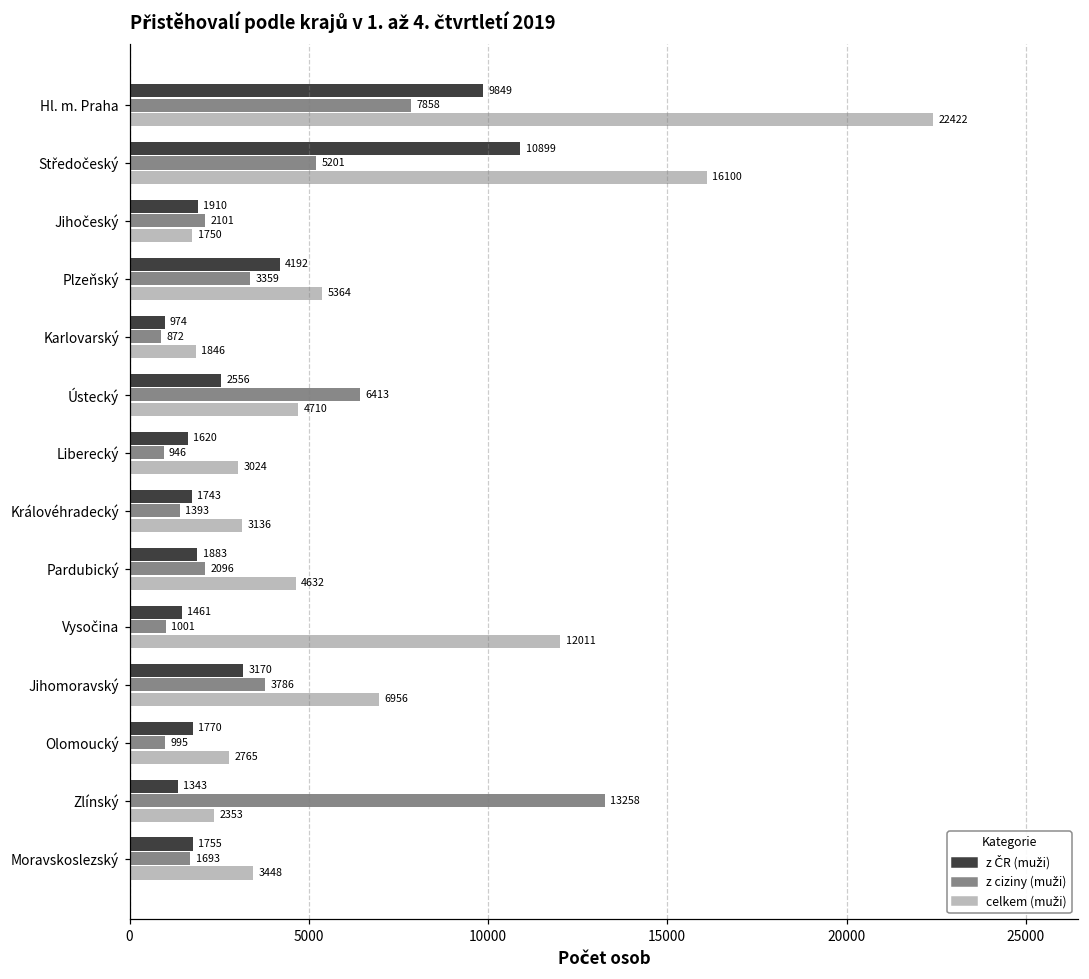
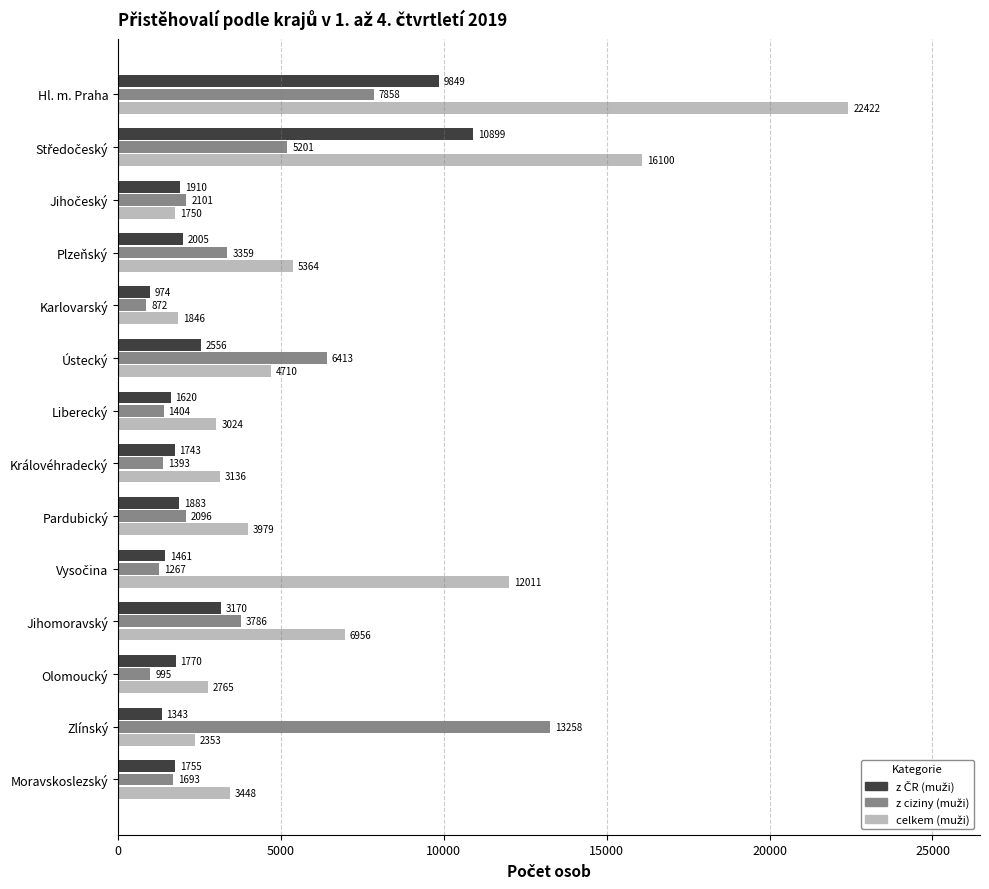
  {
    "z ČR (muži)": {
      "Hl. m. Praha": 9849,
      "Středočeský": 10899,
      "Jihočeský": 1910,
-     "Plzeňský": 4192,
+     "Plzeňský": 2005,
      "Karlovarský": 974,
      "Ústecký": 2556,
      "Liberecký": 1620,
      "Královéhradecký": 1743,
      "Pardubický": 1883,
      "Vysočina": 1461,
      "Jihomoravský": 3170,
      "Olomoucký": 1770,
      "Zlínský": 1343,
      "Moravskoslezský": 1755
    },
    "z ciziny (muži)": {
      "Hl. m. Praha": 7858,
      "Středočeský": 5201,
      "Jihočeský": 2101,
      "Plzeňský": 3359,
      "Karlovarský": 872,
      "Ústecký": 6413,
-     "Liberecký": 946,
+     "Liberecký": 1404,
      "Královéhradecký": 1393,
      "Pardubický": 2096,
-     "Vysočina": 1001,
+     "Vysočina": 1267,
      "Jihomoravský": 3786,
      "Olomoucký": 995,
      "Zlínský": 13258,
      "Moravskoslezský": 1693
    },
    "celkem (muži)": {
      "Hl. m. Praha": 22422,
      "Středočeský": 16100,
      "Jihočeský": 1750,
      "Plzeňský": 5364,
      "Karlovarský": 1846,
      "Ústecký": 4710,
      "Liberecký": 3024,
      "Královéhradecký": 3136,
-     "Pardubický": 4632,
+     "Pardubický": 3979,
      "Vysočina": 12011,
      "Jihomoravský": 6956,
      "Olomoucký": 2765,
      "Zlínský": 2353,
      "Moravskoslezský": 3448
    }
  }
